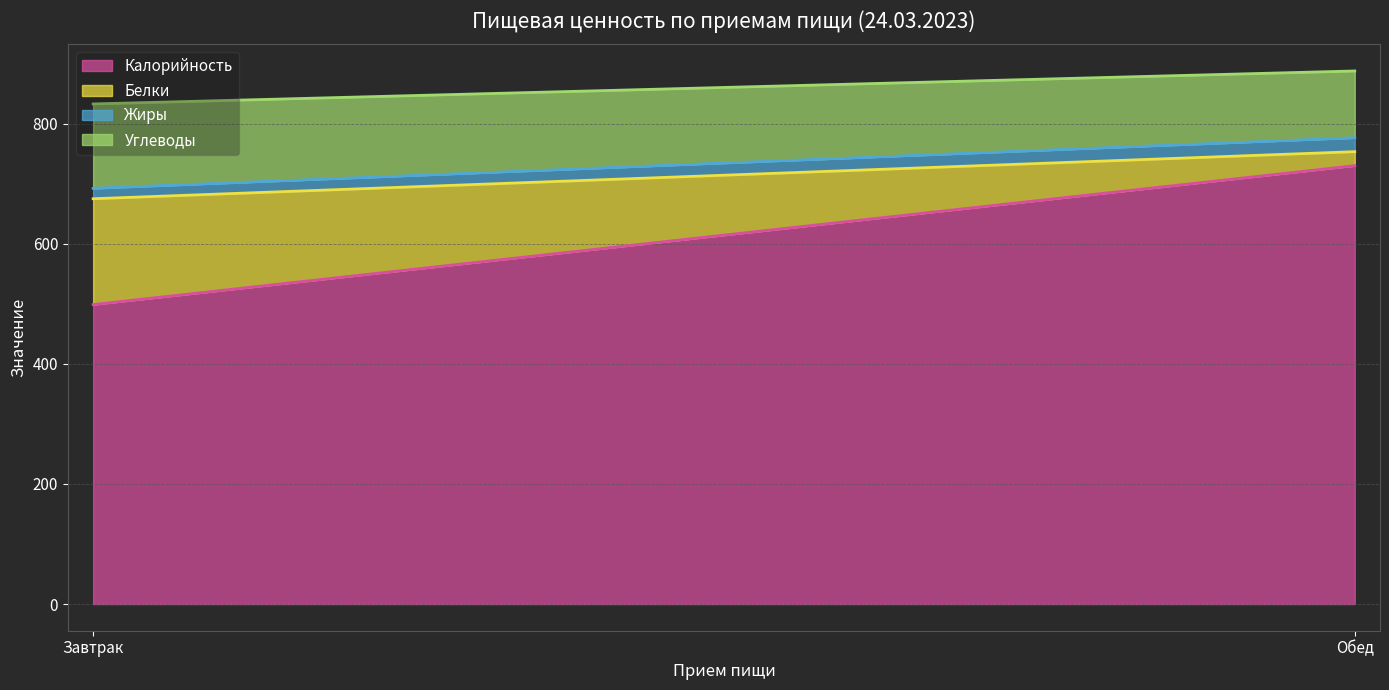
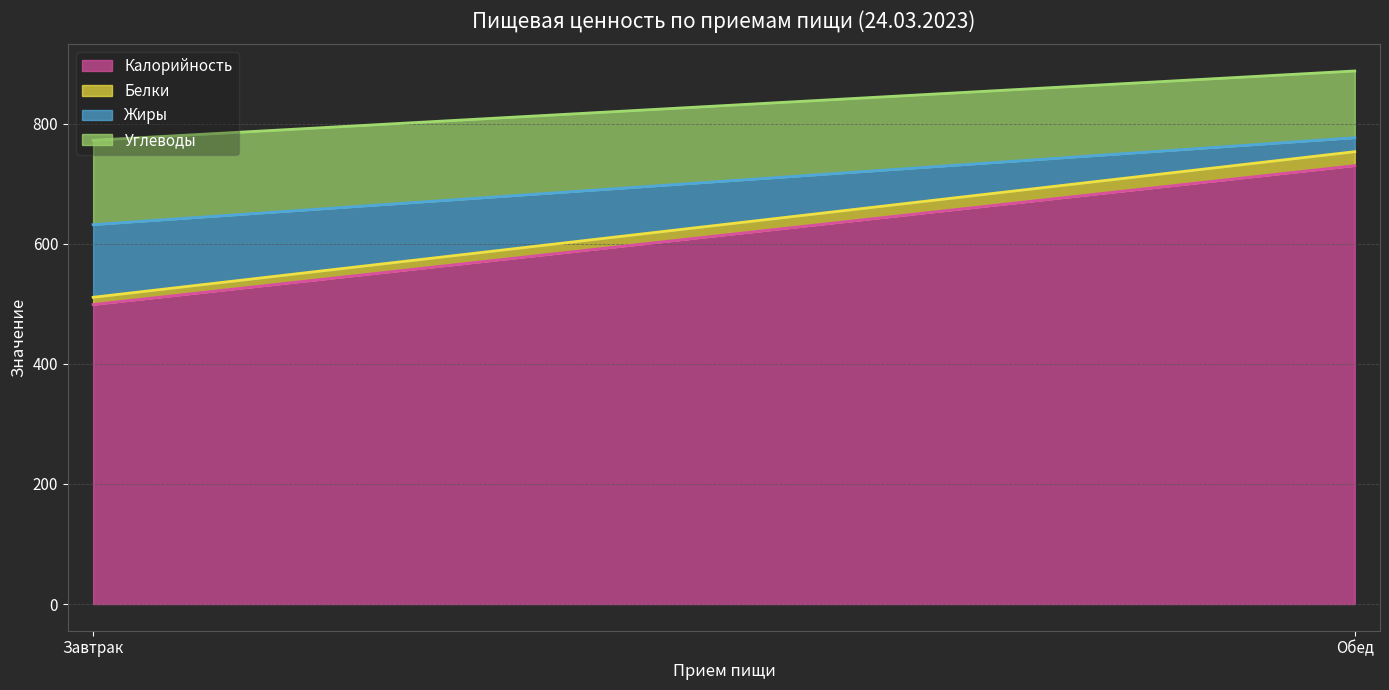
  {
    "Калорийность": {
      "Завтрак": 500,
      "Обед": 730
    },
    "Белки": {
-     "Завтрак": 180,
+     "Завтрак": 10,
      "Обед": 20
    },
    "Жиры": {
-     "Завтрак": 20,
+     "Завтрак": 120,
      "Обед": 20
    },
    "Углеводы": {
      "Обед": 110
    }
  }
